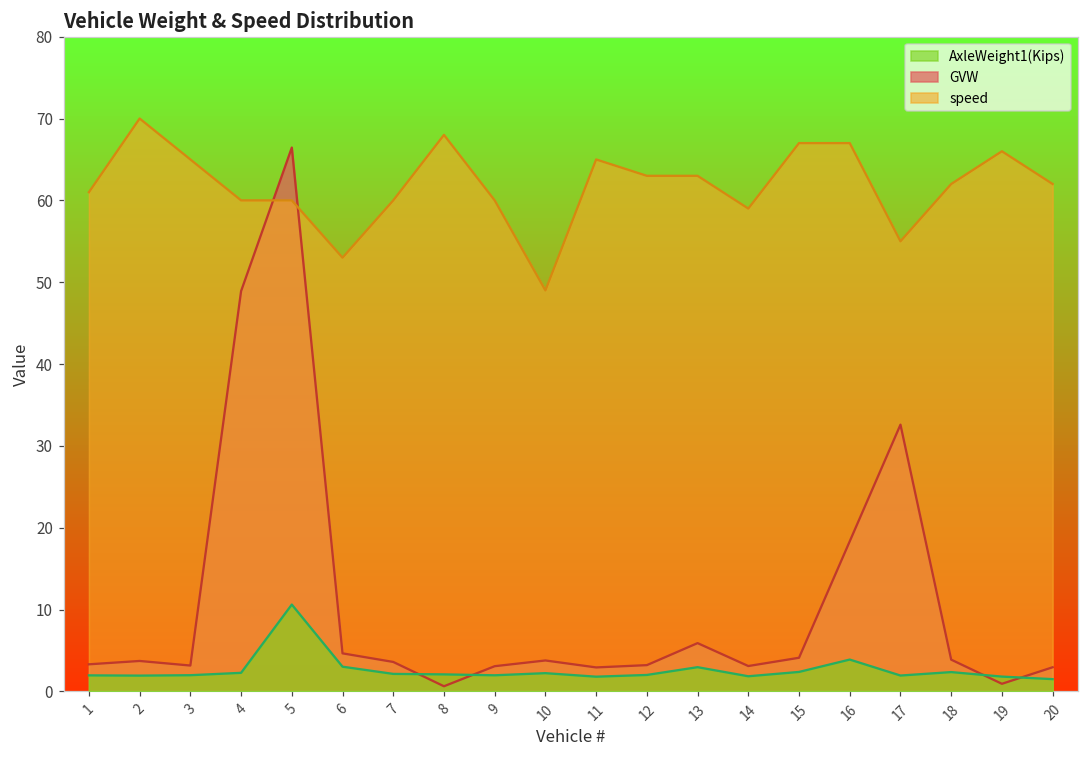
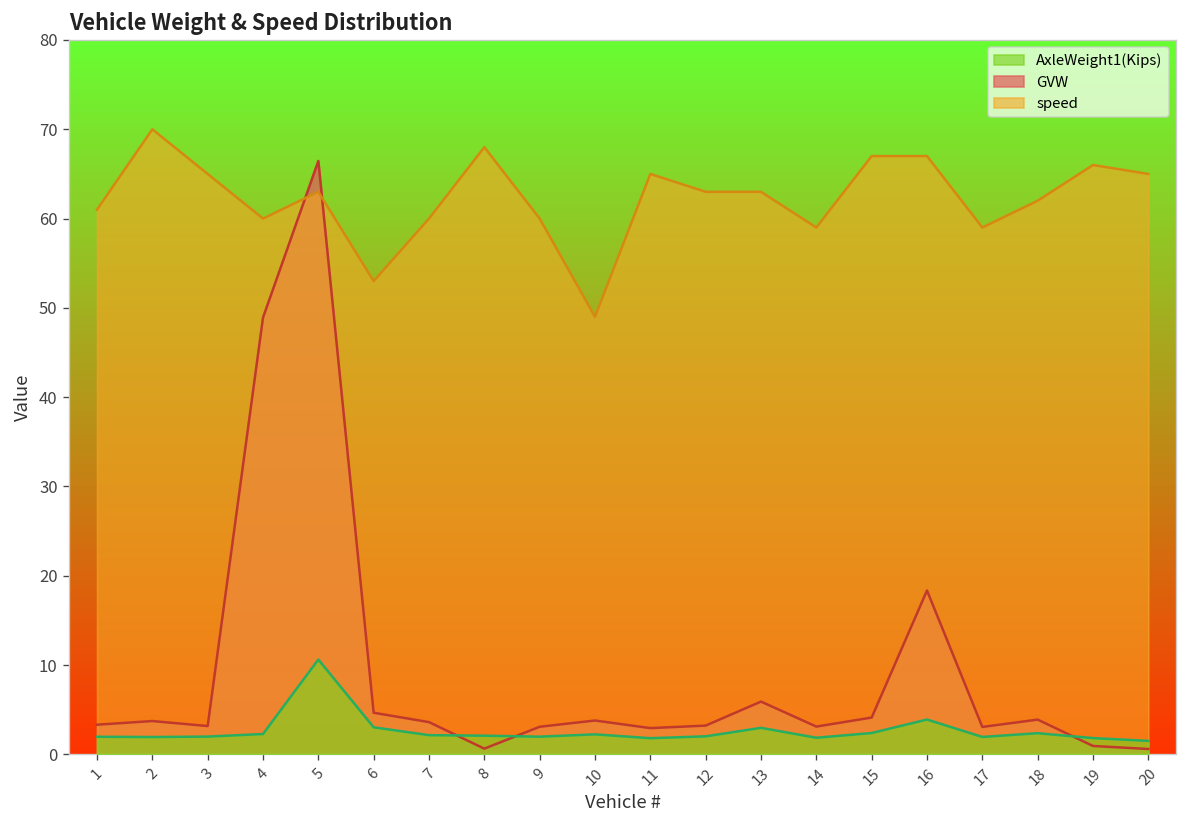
  {
    "GVW": {
      "1": 3,
      "2": 4,
      "3": 3,
      "4": 49,
      "5": 66,
      "6": 5,
      "7": 4,
      "8": 1,
      "9": 3,
      "10": 4,
      "11": 3,
      "12": 3,
      "13": 6,
      "14": 3,
      "15": 4,
      "16": 18,
-     "17": 33,
+     "17": 3,
      "18": 4,
      "19": 1,
-     "20": 3
+     "20": 1
    },
    "speed": {
      "1": 61,
      "2": 70,
      "3": 65,
      "4": 60,
-     "5": 60,
+     "5": 63,
      "6": 53,
      "7": 60,
      "8": 68,
      "9": 60,
      "10": 49,
      "11": 65,
      "12": 63,
      "13": 63,
      "14": 59,
      "15": 67,
      "16": 67,
-     "17": 55,
+     "17": 59,
      "18": 62,
      "19": 66,
-     "20": 62
+     "20": 65
    }
  }
